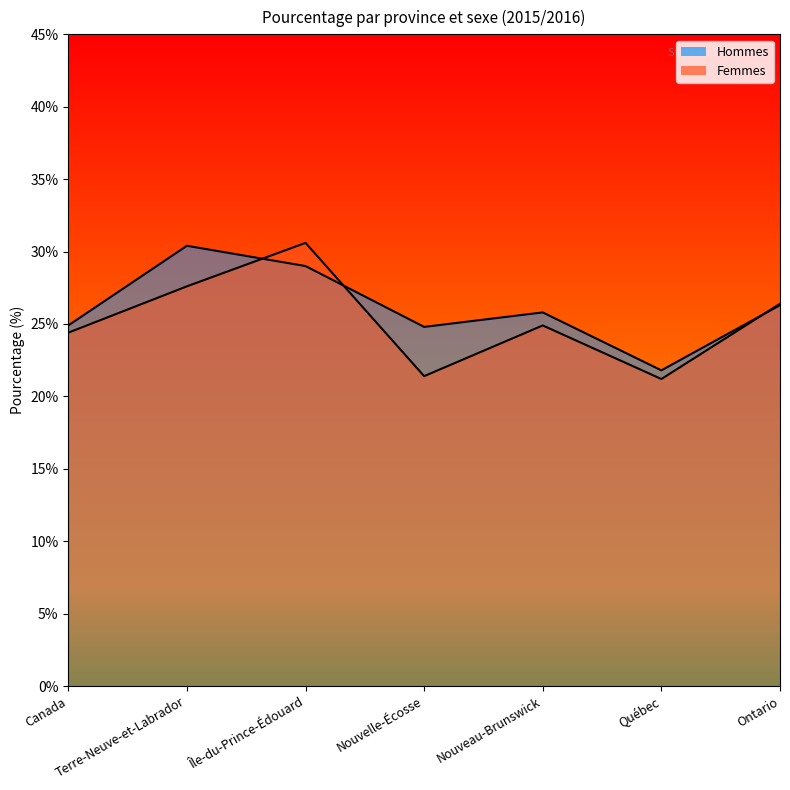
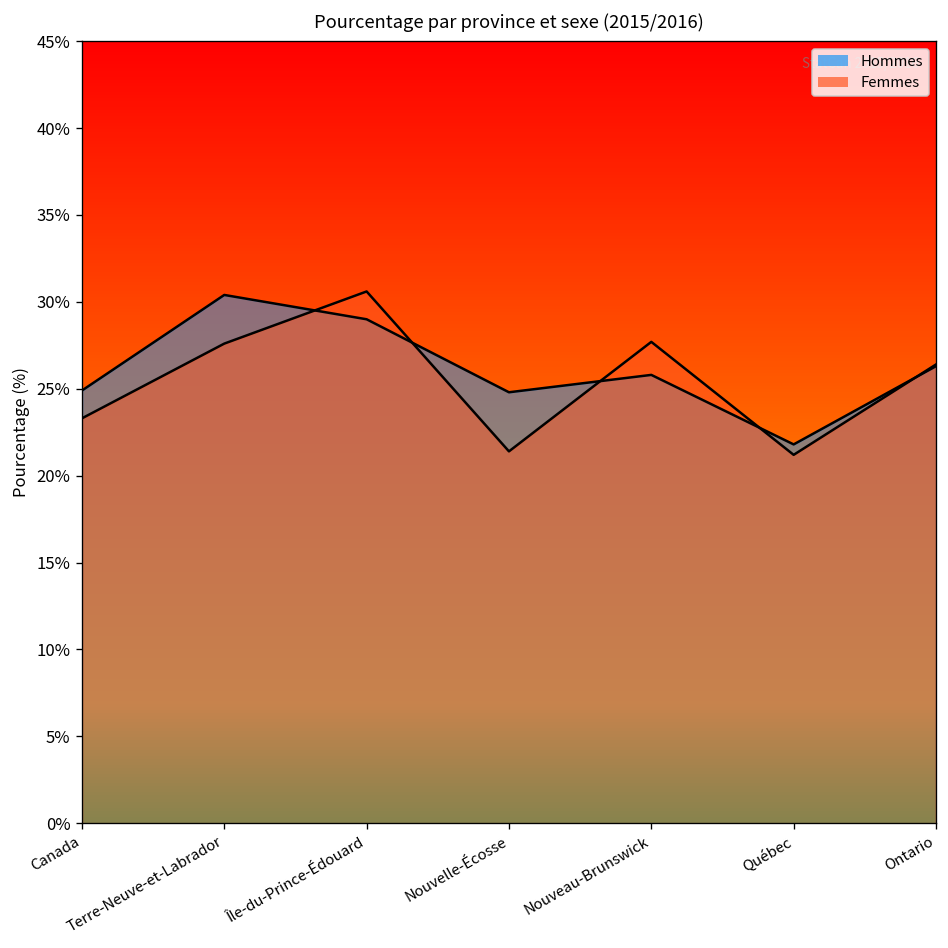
  {
    "Hommes": {
      "Canada": "24.9%",
      "Terre-Neuve-et-Labrador": "30.4%",
      "Île-du-Prince-Édouard": "29.0%",
      "Nouvelle-Écosse": "24.8%",
      "Nouveau-Brunswick": "25.8%",
      "Québec": "21.8%"
    },
    "Femmes": {
-     "Canada": "24.4%",
+     "Canada": "23.3%",
      "Terre-Neuve-et-Labrador": "27.6%",
      "Île-du-Prince-Édouard": "30.6%",
      "Nouvelle-Écosse": "21.4%",
-     "Nouveau-Brunswick": "24.9%",
+     "Nouveau-Brunswick": "27.7%",
      "Québec": "21.2%"
    }
  }
